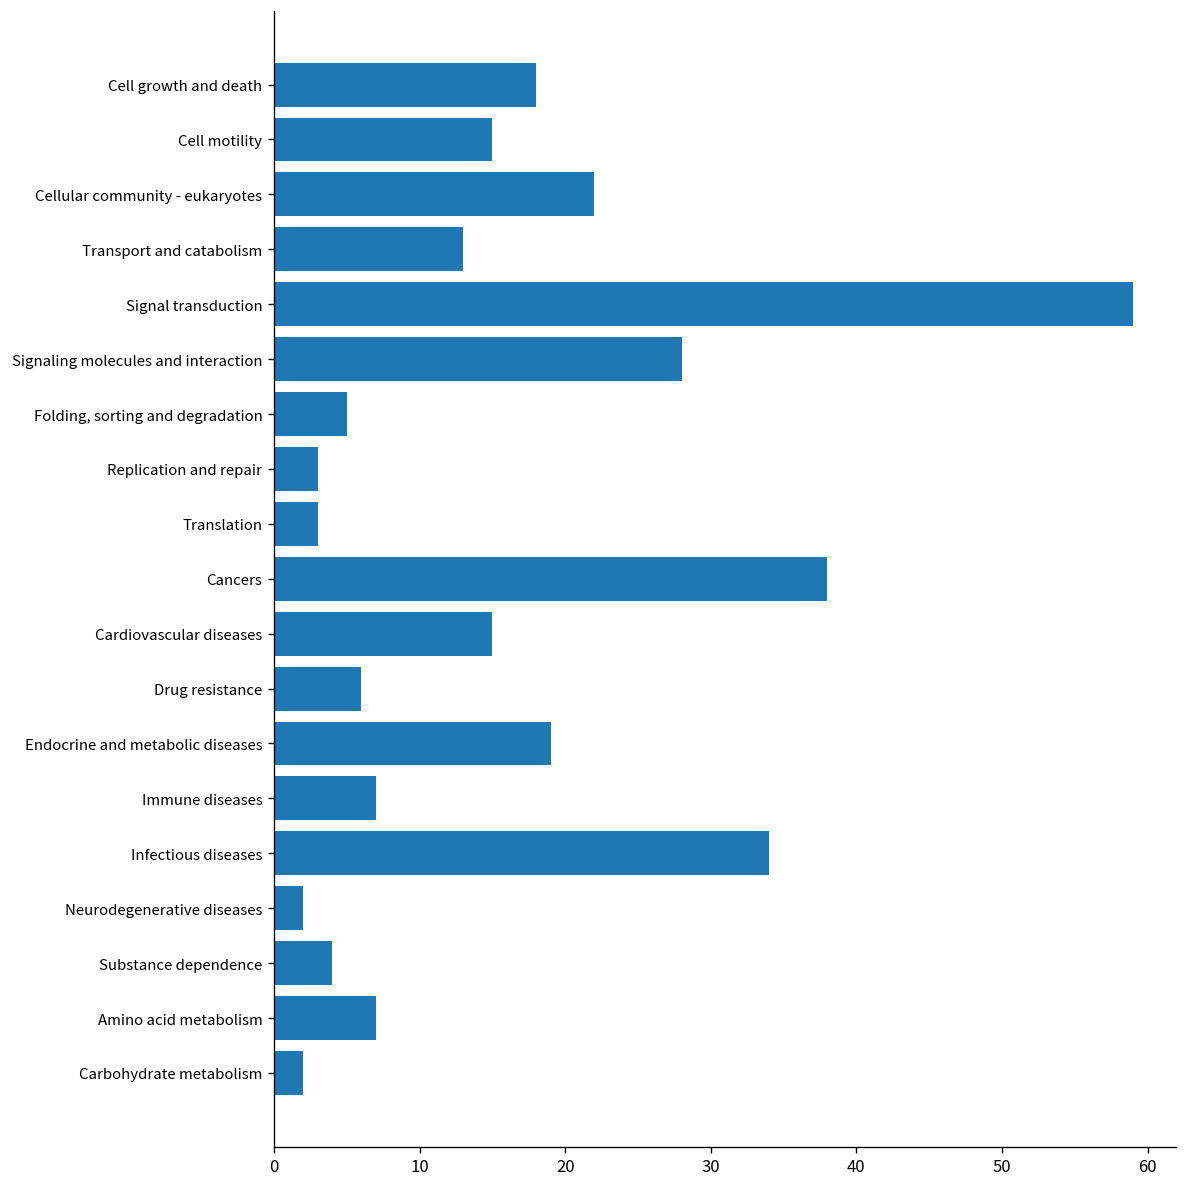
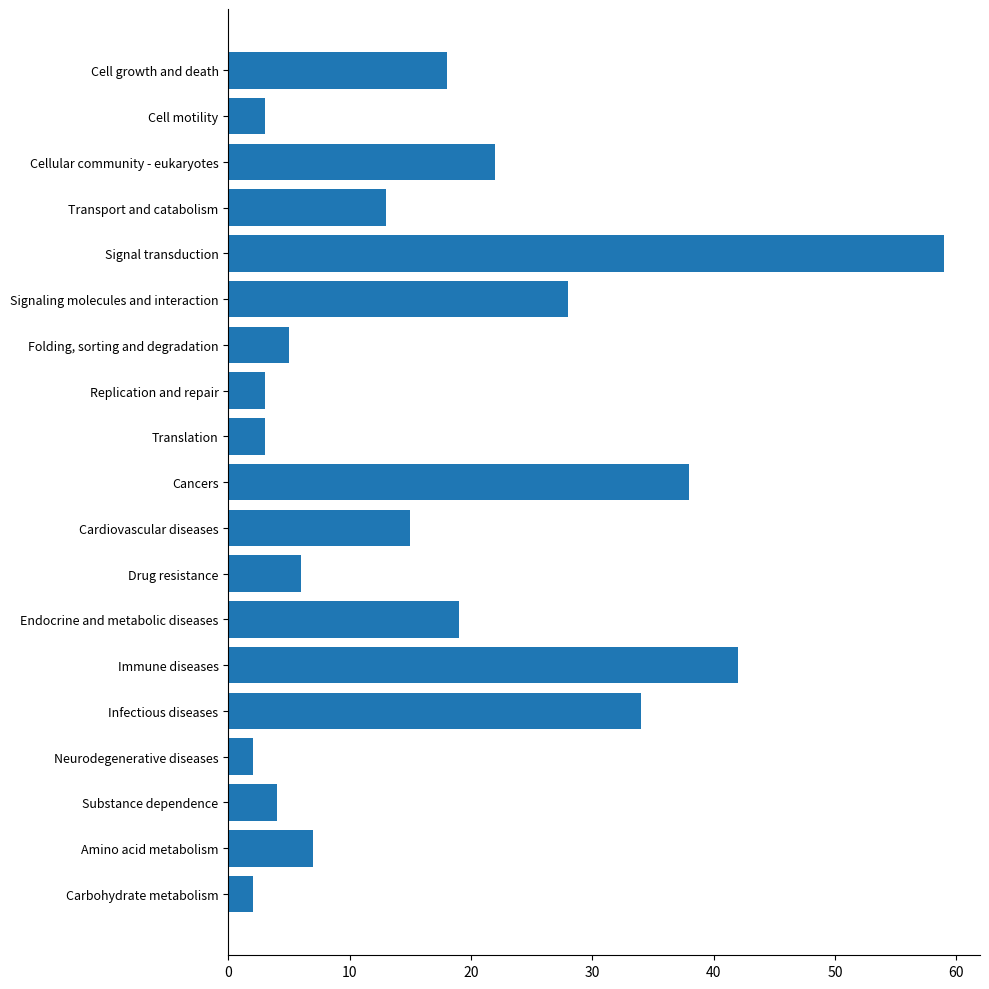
  {
    "Cell growth and death": 18,
-   "Cell motility": 15,
+   "Cell motility": 3,
    "Cellular community - eukaryotes": 22,
    "Transport and catabolism": 13,
    "Signal transduction": 59,
    "Signaling molecules and interaction": 28,
    "Folding, sorting and degradation": 5,
    "Replication and repair": 3,
    "Translation": 3,
    "Cancers": 38,
    "Cardiovascular diseases": 15,
    "Drug resistance": 6,
    "Endocrine and metabolic diseases": 19,
-   "Immune diseases": 7,
+   "Immune diseases": 42,
    "Infectious diseases": 34,
    "Neurodegenerative diseases": 2,
    "Substance dependence": 4,
    "Amino acid metabolism": 7,
    "Carbohydrate metabolism": 2
  }
